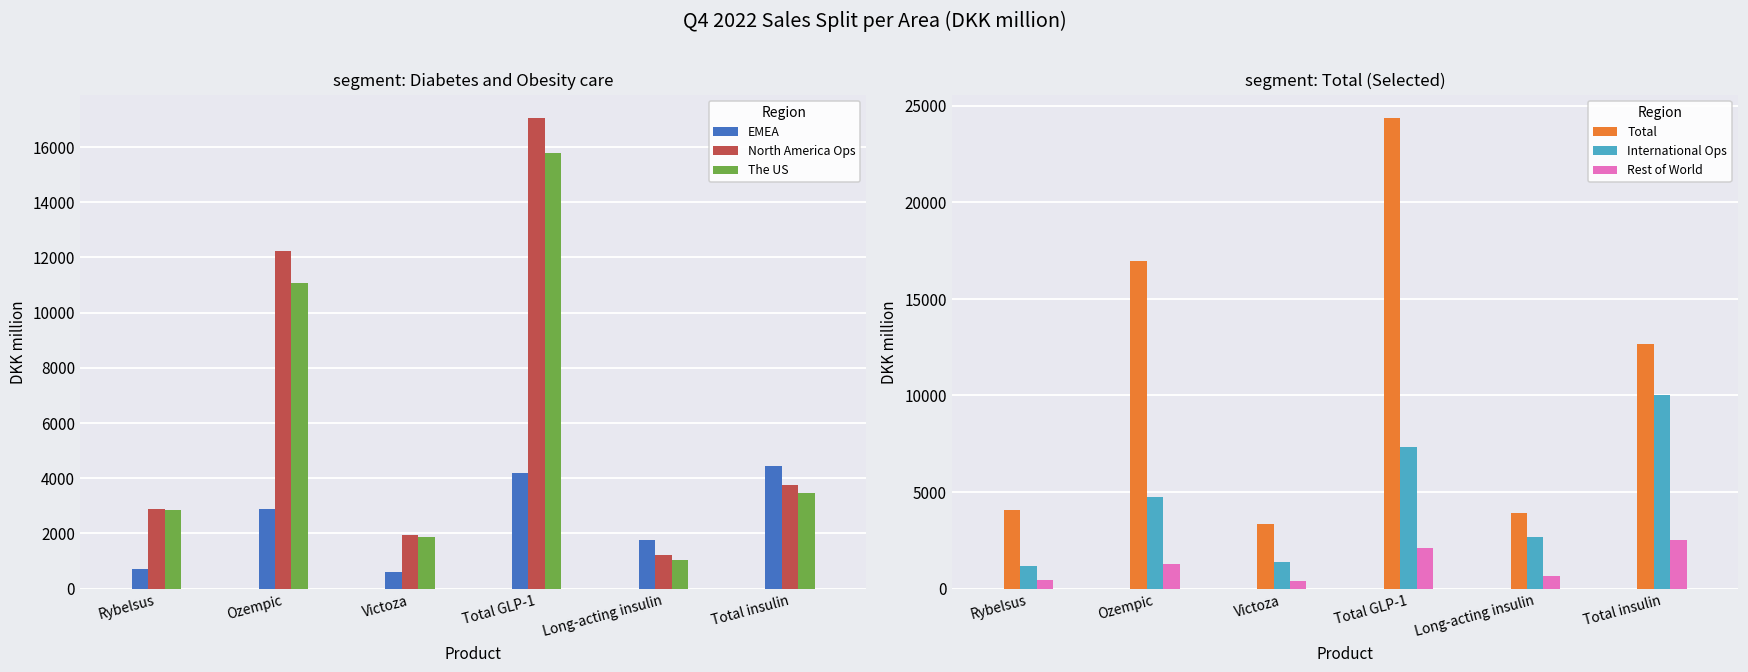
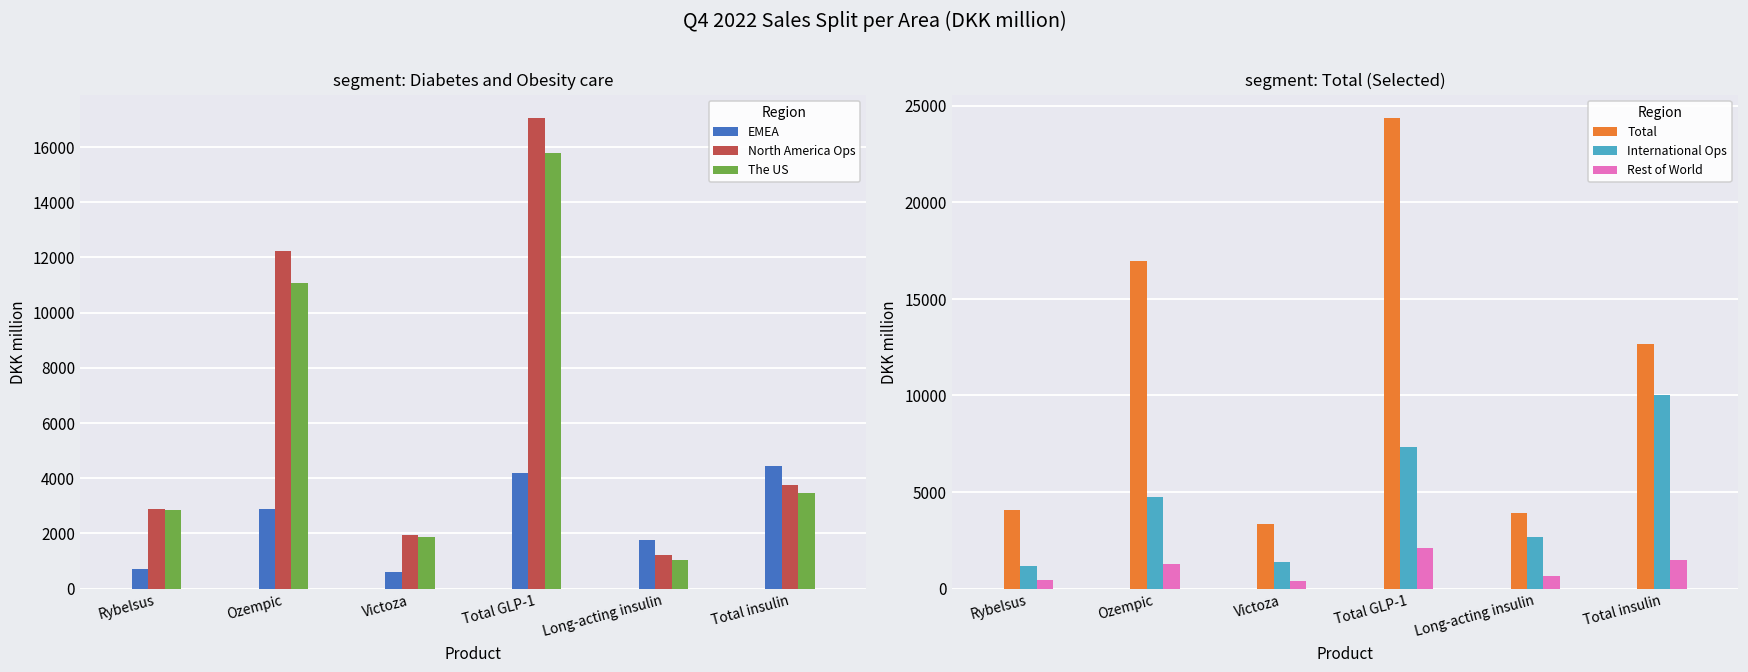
  {
    "segment: Diabetes and Obesity care": {
      "EMEA": {
        "Rybelsus": 700,
        "Ozempic": 2900,
        "Victoza": 600,
        "Total GLP-1": 4200,
        "Long-acting insulin": 1800,
        "Total insulin": 4400
      },
      "North America Ops": {
        "Rybelsus": 2900,
        "Ozempic": 12200,
        "Victoza": 1900,
        "Total GLP-1": 17000,
        "Long-acting insulin": 1200,
        "Total insulin": 3800
      },
      "The US": {
        "Rybelsus": 2800,
        "Ozempic": 11100,
        "Victoza": 1900,
        "Total GLP-1": 15800,
        "Long-acting insulin": 1000,
        "Total insulin": 3500
      }
    },
    "segment: Total (Selected)": {
      "Total": {
        "Rybelsus": 4100,
        "Ozempic": 17000,
        "Victoza": 3300,
        "Total GLP-1": 24400,
        "Long-acting insulin": 3900,
        "Total insulin": 12700
      },
      "International Ops": {
        "Rybelsus": 1200,
        "Ozempic": 4700,
        "Victoza": 1400,
        "Total GLP-1": 7300,
        "Long-acting insulin": 2700,
        "Total insulin": 10000
      },
      "Rest of World": {
        "Rybelsus": 500,
        "Ozempic": 1300,
        "Victoza": 400,
        "Total GLP-1": 2100,
        "Long-acting insulin": 600,
-       "Total insulin": 2500
+       "Total insulin": 1500
      }
    }
  }
